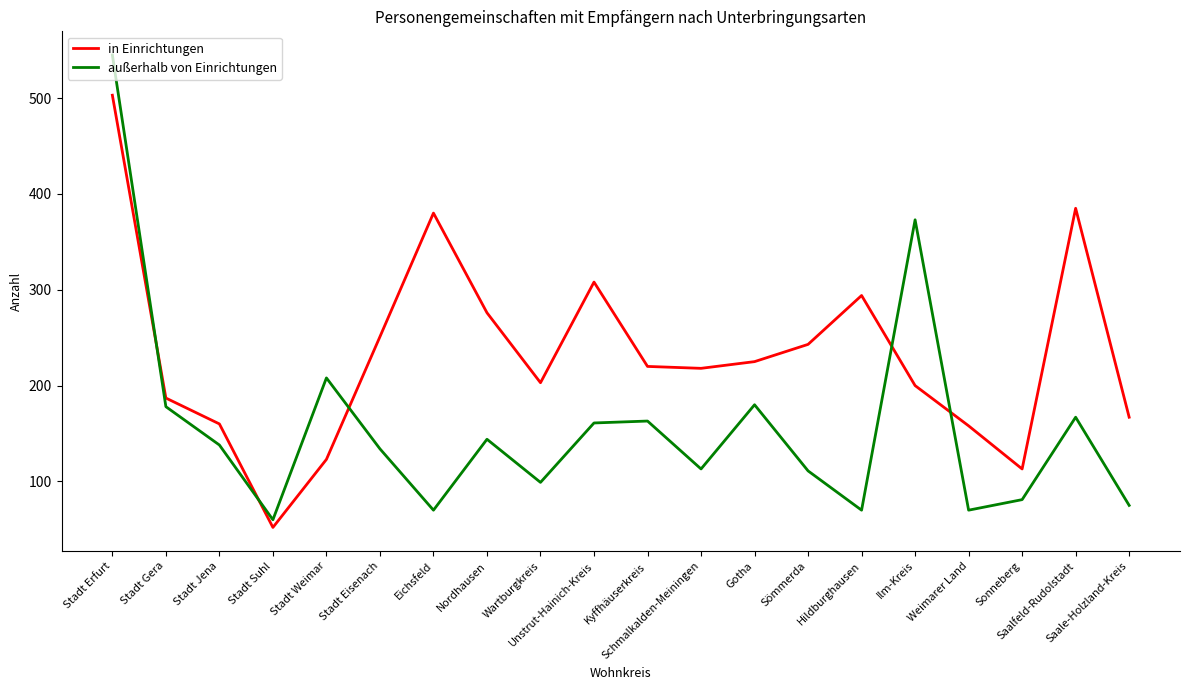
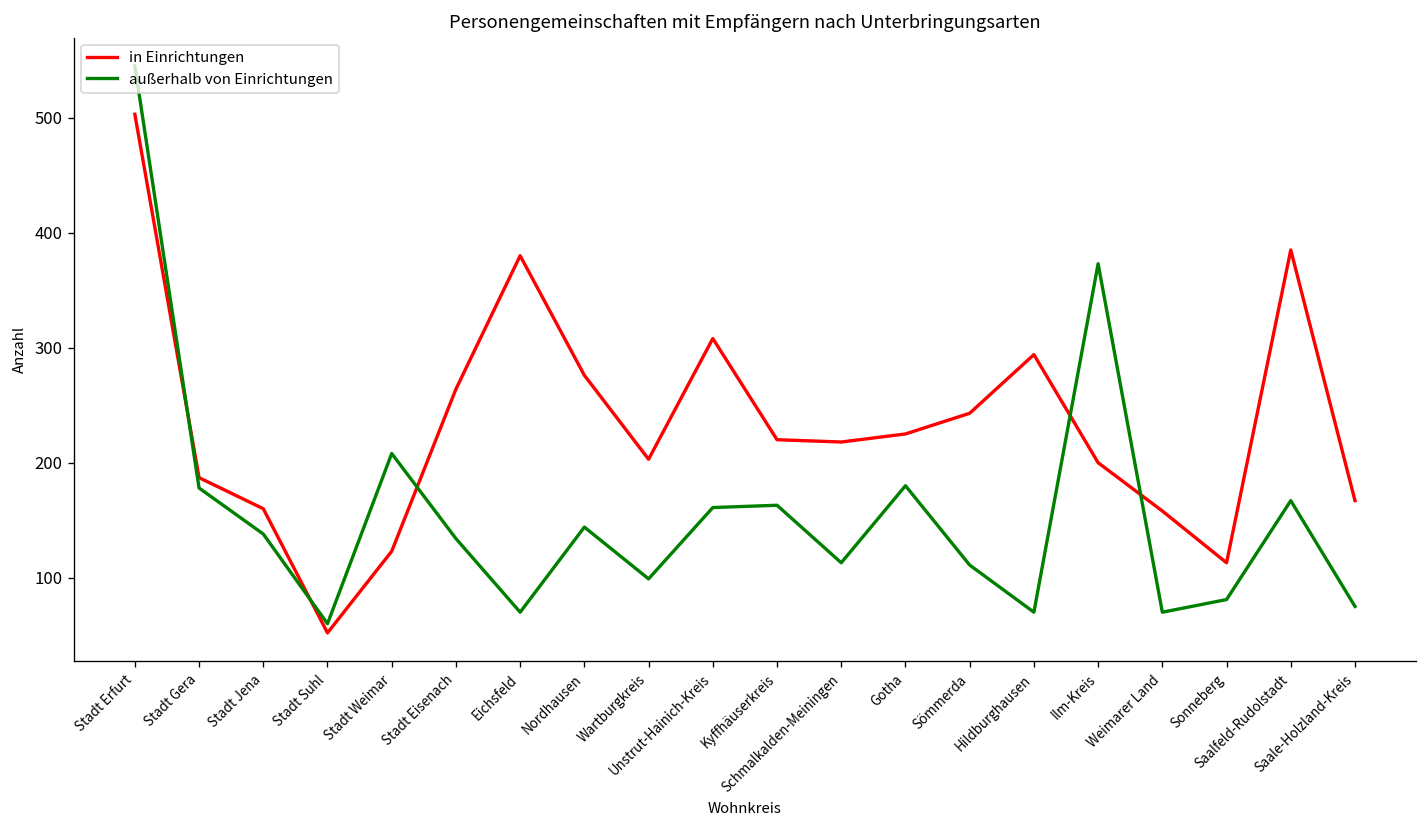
  {
    "in Einrichtungen": {
      "Stadt Erfurt": 500,
      "Stadt Gera": 190,
      "Stadt Jena": 160,
      "Stadt Suhl": 50,
      "Stadt Weimar": 120,
-     "Stadt Eisenach": 250,
+     "Stadt Eisenach": 260,
      "Eichsfeld": 380,
      "Nordhausen": 280,
      "Wartburgkreis": 200,
      "Unstrut-Hainich-Kreis": 310,
      "Kyffhäuserkreis": 220,
      "Schmalkalden-Meiningen": 220,
      "Gotha": 230,
      "Sömmerda": 240,
      "Hildburghausen": 290,
      "Ilm-Kreis": 200,
      "Weimarer Land": 160,
      "Sonneberg": 110,
      "Saalfeld-Rudolstadt": 390,
      "Saale-Holzland-Kreis": 170
    },
    "außerhalb von Einrichtungen": {
      "Stadt Gera": 180,
      "Stadt Jena": 140,
      "Stadt Suhl": 60,
      "Stadt Weimar": 210,
      "Stadt Eisenach": 130,
      "Eichsfeld": 70,
      "Nordhausen": 140,
      "Wartburgkreis": 100,
      "Unstrut-Hainich-Kreis": 160,
      "Kyffhäuserkreis": 160,
      "Schmalkalden-Meiningen": 110,
      "Gotha": 180,
      "Sömmerda": 110,
      "Hildburghausen": 70,
      "Ilm-Kreis": 370,
      "Weimarer Land": 70,
      "Sonneberg": 80,
      "Saalfeld-Rudolstadt": 170,
      "Saale-Holzland-Kreis": 80
    }
  }
